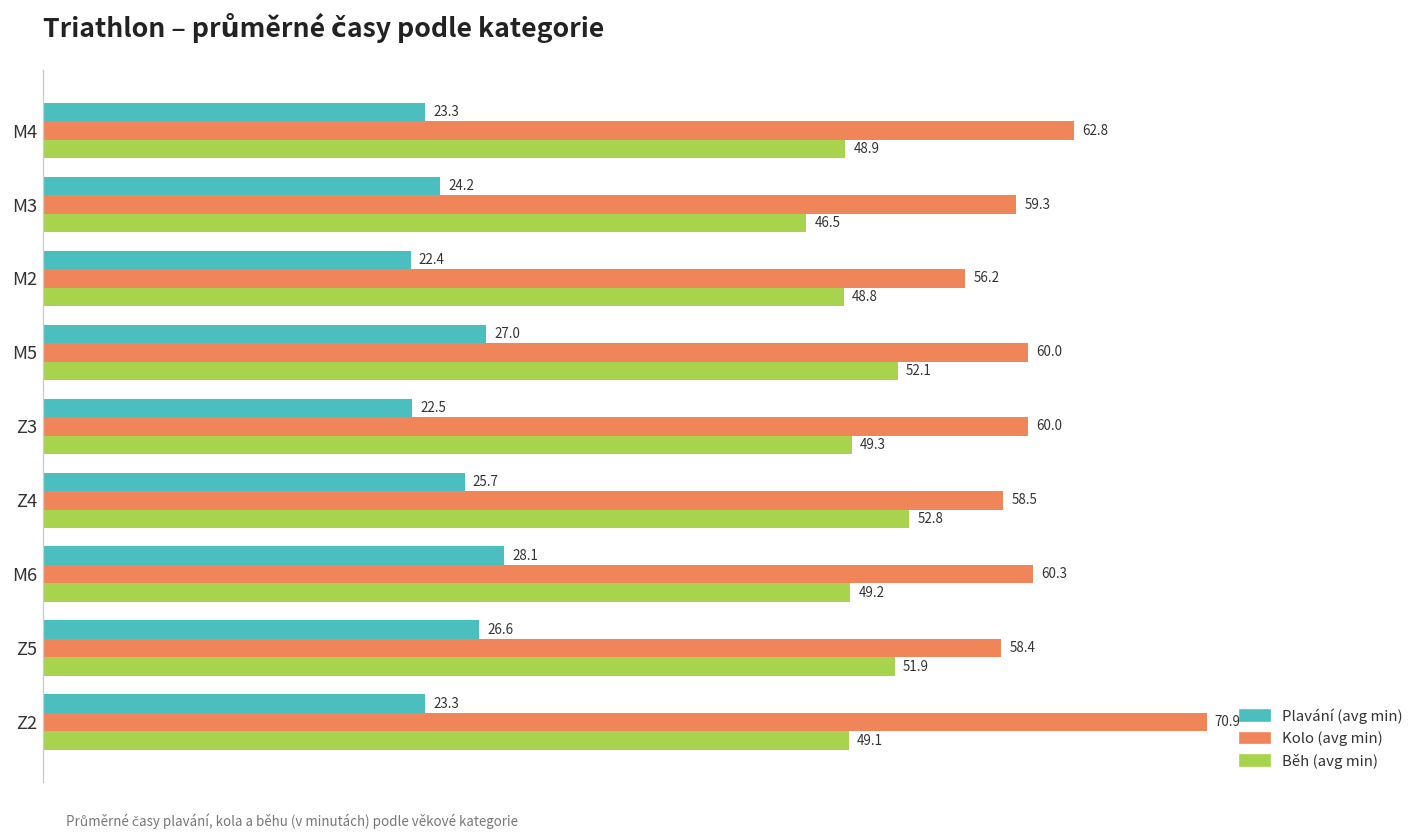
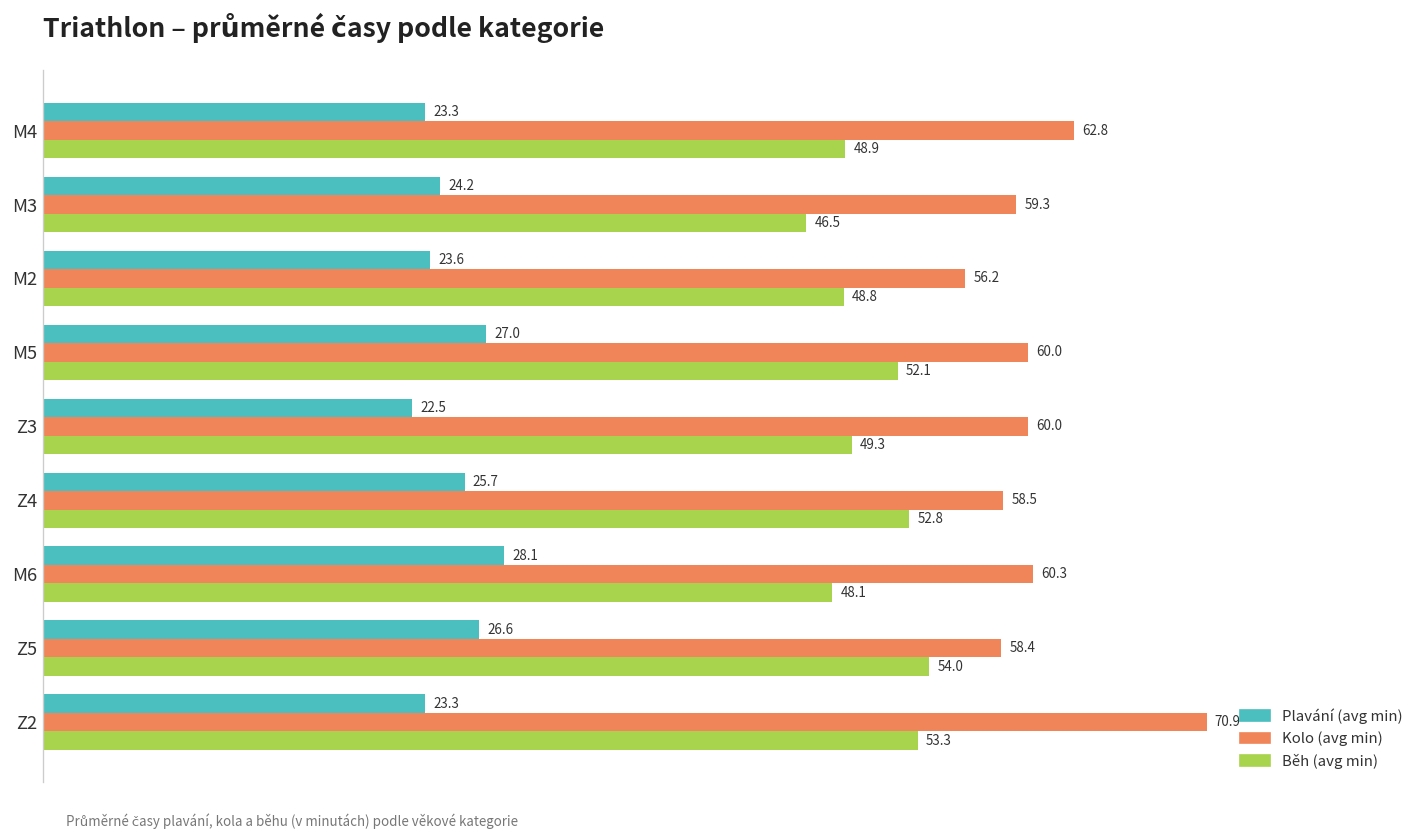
  {
    "Plavání (avg min)": {
      "M4": 23.3,
      "M3": 24.2,
-     "M2": 22.4,
+     "M2": 23.6,
      "M5": 27.0,
      "Z3": 22.5,
      "Z4": 25.7,
      "M6": 28.1,
      "Z5": 26.6,
      "Z2": 23.3
    },
    "Kolo (avg min)": {
      "M4": 62.8,
      "M3": 59.3,
      "M2": 56.2,
      "M5": 60.0,
      "Z3": 60.0,
      "Z4": 58.5,
      "M6": 60.3,
      "Z5": 58.4,
      "Z2": 70.9
    },
    "Běh (avg min)": {
      "M4": 48.9,
      "M3": 46.5,
      "M2": 48.8,
      "M5": 52.1,
      "Z3": 49.3,
      "Z4": 52.8,
-     "M6": 49.2,
-     "Z5": 51.9,
-     "Z2": 49.1
+     "M6": 48.1,
+     "Z5": 54.0,
+     "Z2": 53.3
    }
  }
